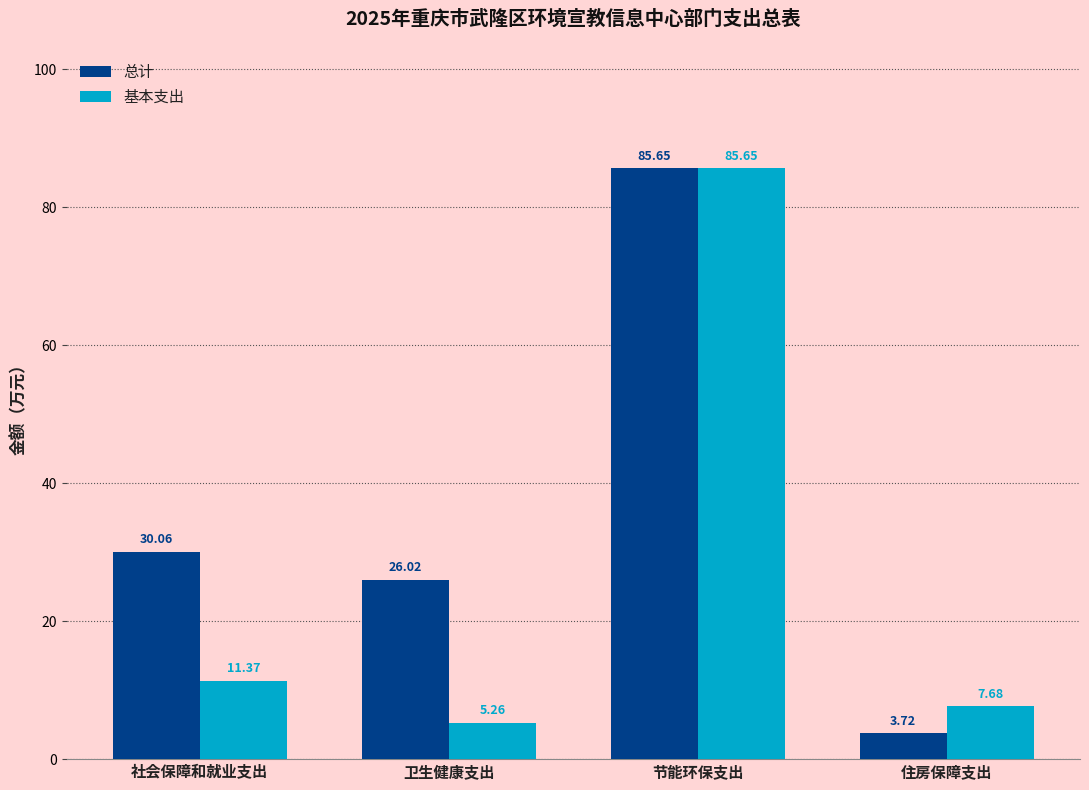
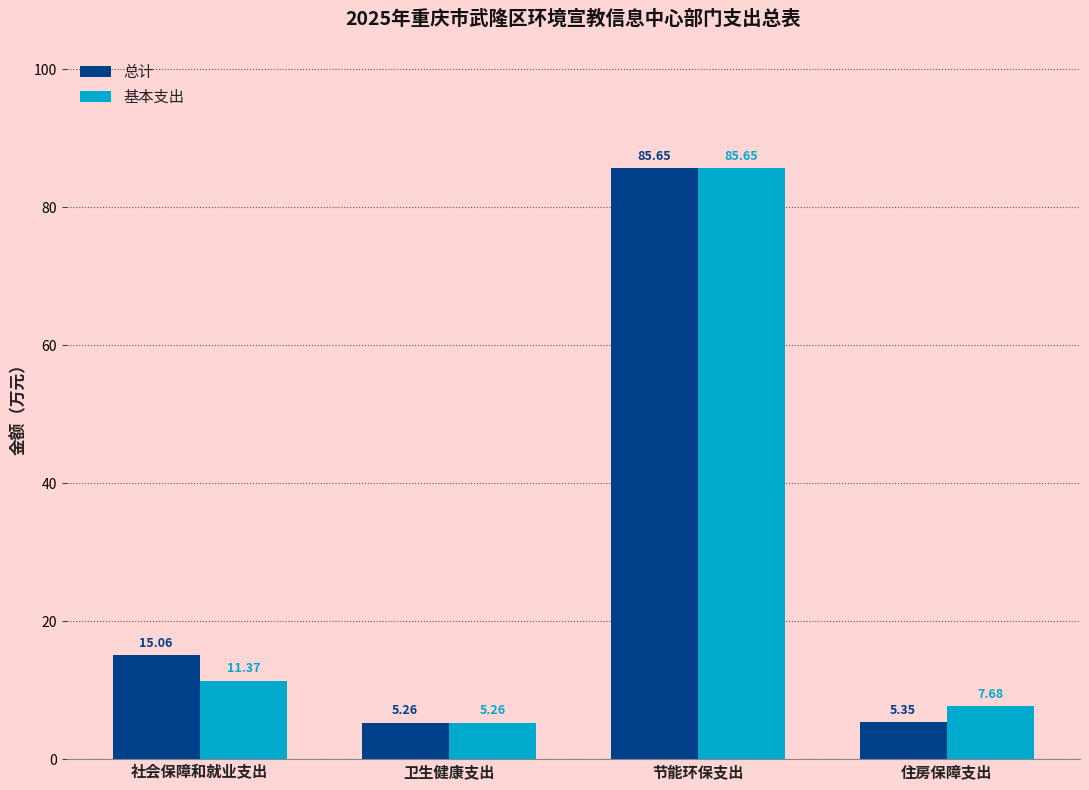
  {
    "总计": {
-     "社会保障和就业支出": 30.06,
-     "卫生健康支出": 26.02,
+     "社会保障和就业支出": 15.06,
+     "卫生健康支出": 5.26,
      "节能环保支出": 85.65,
-     "住房保障支出": 3.72
+     "住房保障支出": 5.35
    },
    "基本支出": {
      "社会保障和就业支出": 11.37,
      "卫生健康支出": 5.26,
      "节能环保支出": 85.65,
      "住房保障支出": 7.68
    }
  }
